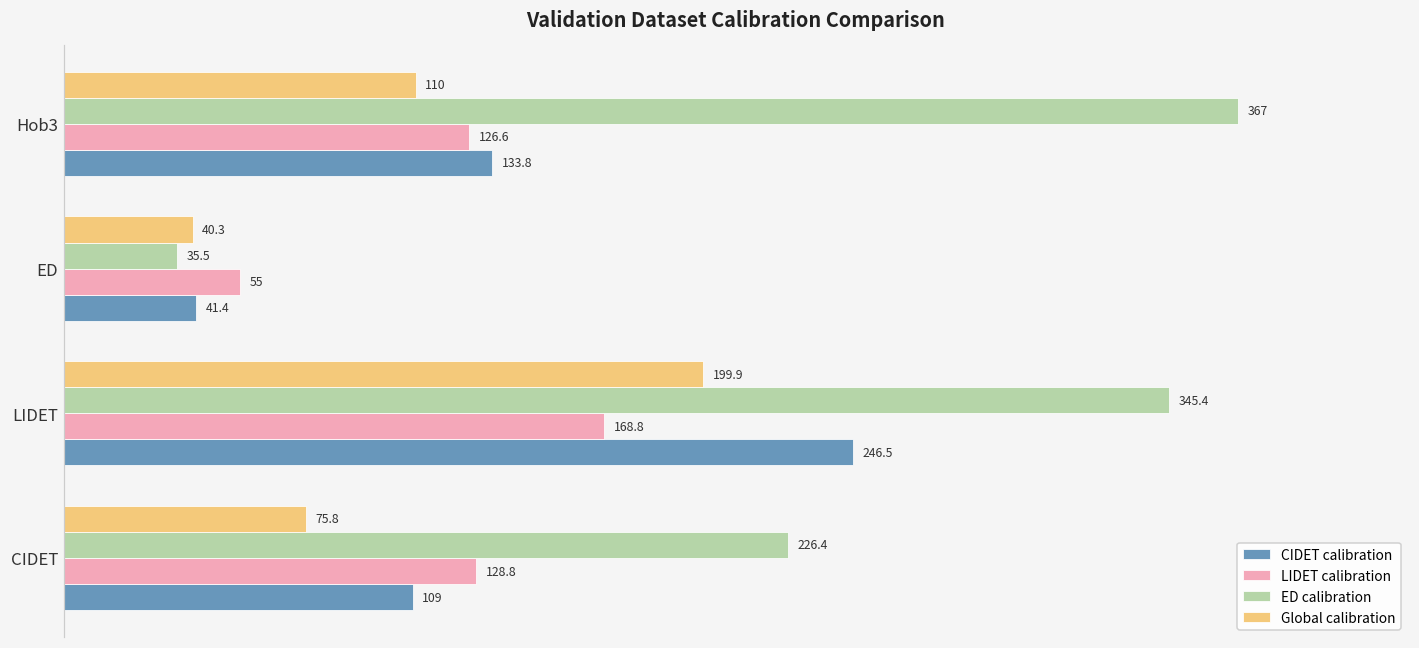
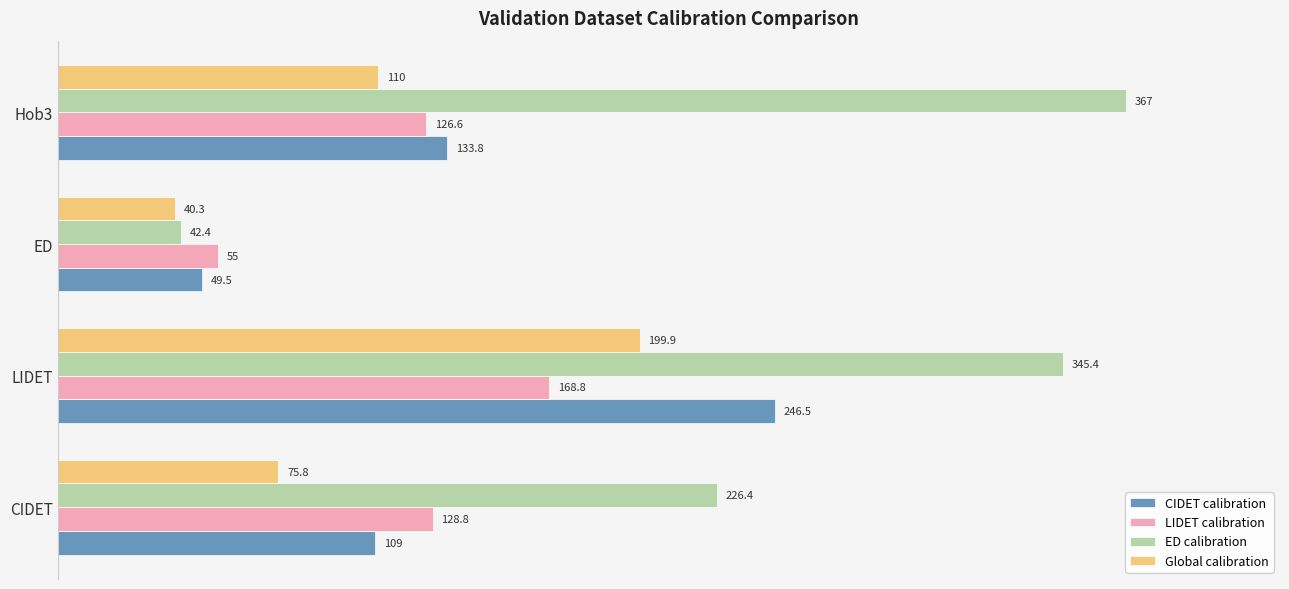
  {
    "CIDET calibration": {
      "Hob3": 133.8,
-     "ED": 41.4,
+     "ED": 49.5,
      "LIDET": 246.5,
      "CIDET": 109
    },
    "LIDET calibration": {
      "Hob3": 126.6,
      "ED": 55,
      "LIDET": 168.8,
      "CIDET": 128.8
    },
    "ED calibration": {
      "Hob3": 367,
-     "ED": 35.5,
+     "ED": 42.4,
      "LIDET": 345.4,
      "CIDET": 226.4
    },
    "Global calibration": {
      "Hob3": 110,
      "ED": 40.3,
      "LIDET": 199.9,
      "CIDET": 75.8
    }
  }
